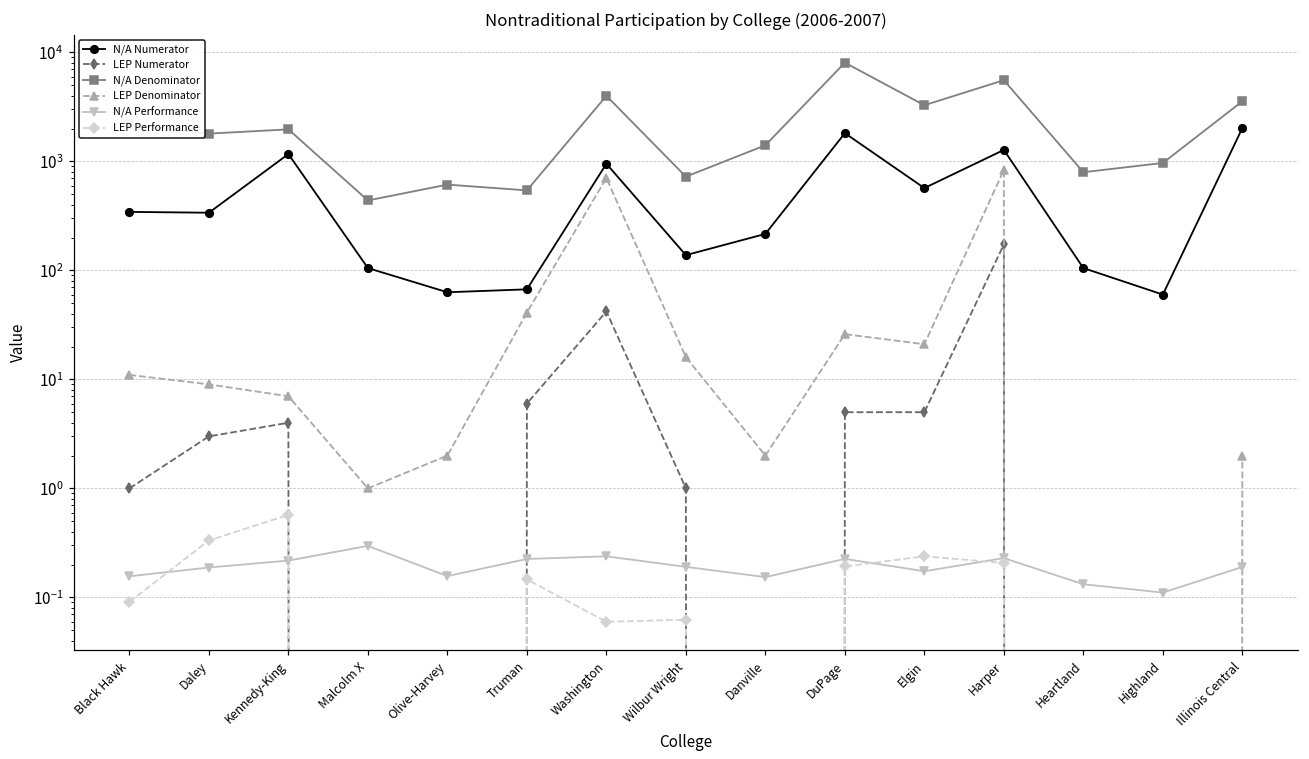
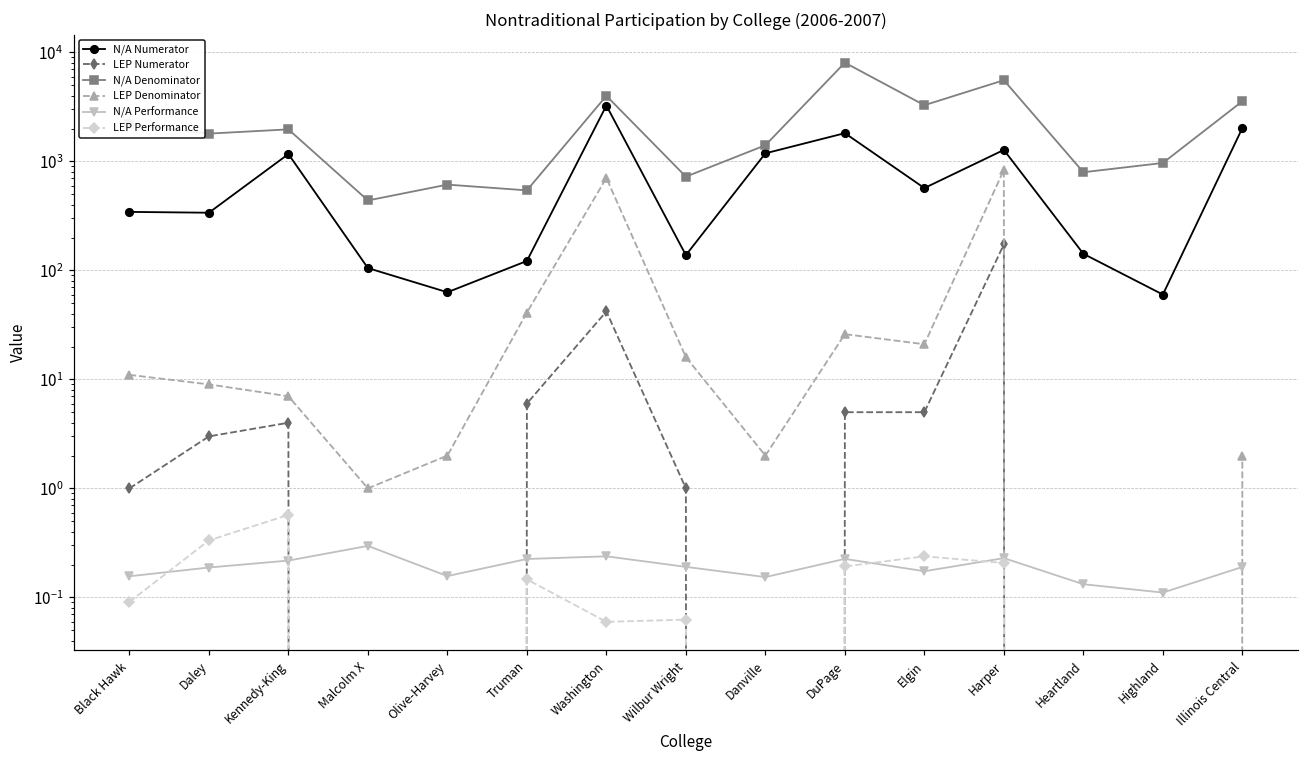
  {
    "N/A Numerator": {
      "Black Hawk": 340,
      "Daley": 340,
      "Kennedy-King": 1200,
      "Malcolm X": 110,
      "Olive-Harvey": 60,
-     "Truman": 70,
-     "Washington": 1000,
+     "Truman": 120,
+     "Washington": 3300,
      "Wilbur Wright": 140,
-     "Danville": 220,
+     "Danville": 1200,
      "DuPage": 1800,
      "Elgin": 600,
      "Harper": 1300,
-     "Heartland": 110,
+     "Heartland": 140,
      "Highland": 60,
      "Illinois Central": 2000
    }
  }
